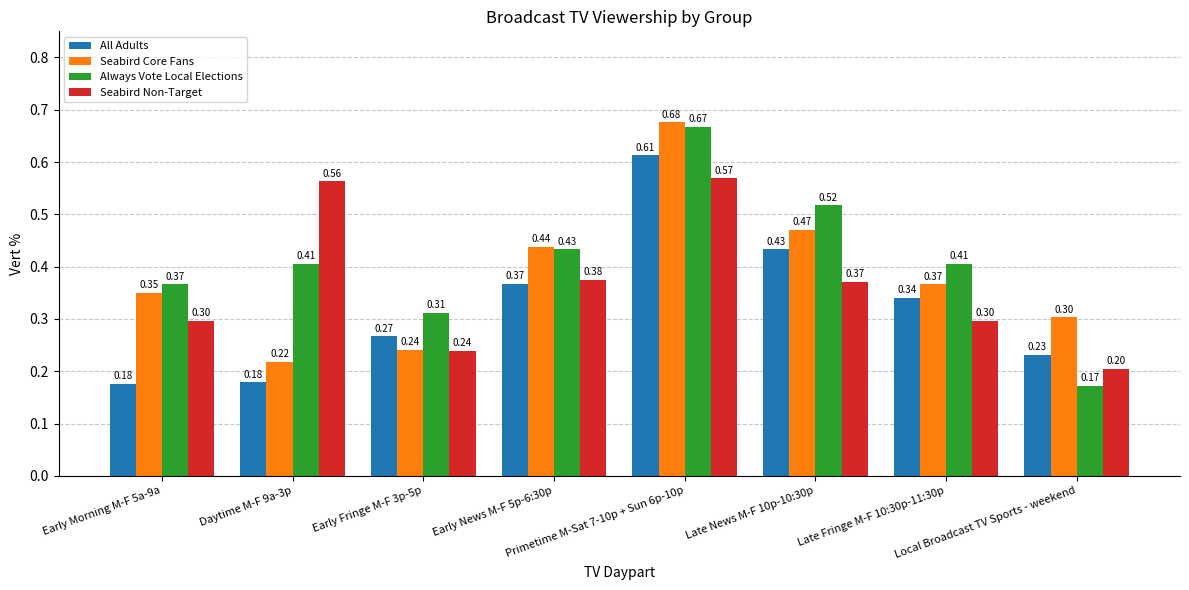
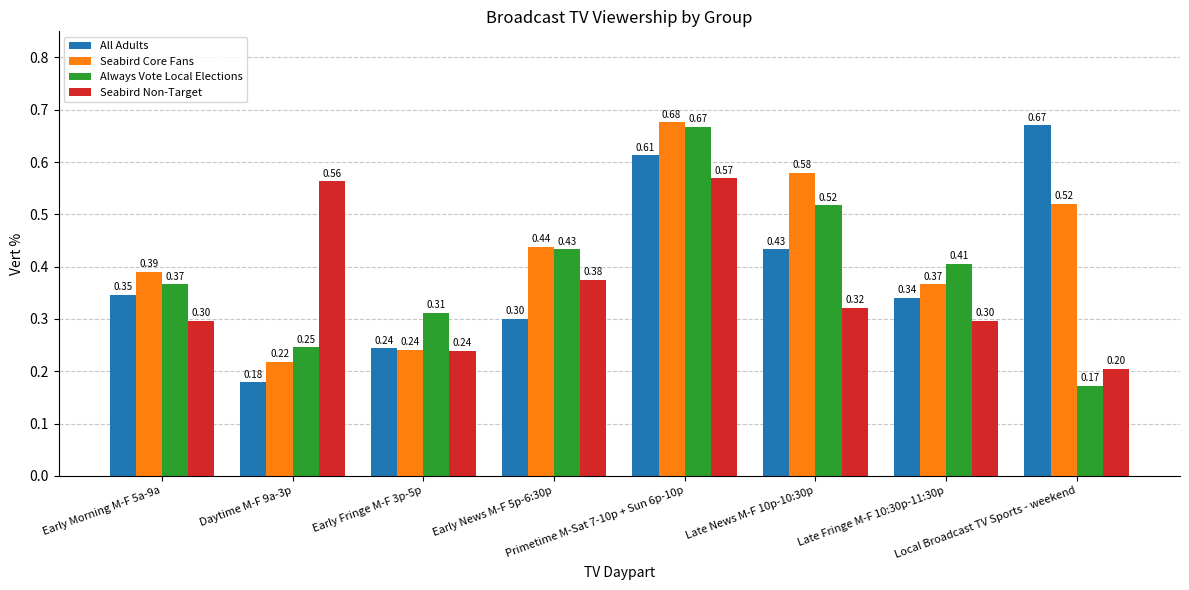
  {
    "All Adults": {
-     "Early Morning M-F 5a-9a": 0.18,
+     "Early Morning M-F 5a-9a": 0.35,
      "Daytime M-F 9a-3p": 0.18,
-     "Early Fringe M-F 3p-5p": 0.27,
-     "Early News M-F 5p-6:30p": 0.37,
+     "Early Fringe M-F 3p-5p": 0.24,
+     "Early News M-F 5p-6:30p": 0.30,
      "Primetime M-Sat 7-10p + Sun 6p-10p": 0.61,
      "Late News M-F 10p-10:30p": 0.43,
      "Late Fringe M-F 10:30p-11:30p": 0.34,
-     "Local Broadcast TV Sports - weekend": 0.23
+     "Local Broadcast TV Sports - weekend": 0.67
    },
    "Seabird Core Fans": {
-     "Early Morning M-F 5a-9a": 0.35,
+     "Early Morning M-F 5a-9a": 0.39,
      "Daytime M-F 9a-3p": 0.22,
      "Early Fringe M-F 3p-5p": 0.24,
      "Early News M-F 5p-6:30p": 0.44,
      "Primetime M-Sat 7-10p + Sun 6p-10p": 0.68,
-     "Late News M-F 10p-10:30p": 0.47,
+     "Late News M-F 10p-10:30p": 0.58,
      "Late Fringe M-F 10:30p-11:30p": 0.37,
-     "Local Broadcast TV Sports - weekend": 0.30
+     "Local Broadcast TV Sports - weekend": 0.52
    },
    "Always Vote Local Elections": {
      "Early Morning M-F 5a-9a": 0.37,
-     "Daytime M-F 9a-3p": 0.41,
+     "Daytime M-F 9a-3p": 0.25,
      "Early Fringe M-F 3p-5p": 0.31,
      "Early News M-F 5p-6:30p": 0.43,
      "Primetime M-Sat 7-10p + Sun 6p-10p": 0.67,
      "Late News M-F 10p-10:30p": 0.52,
      "Late Fringe M-F 10:30p-11:30p": 0.41,
      "Local Broadcast TV Sports - weekend": 0.17
    },
    "Seabird Non-Target": {
      "Early Morning M-F 5a-9a": 0.30,
      "Daytime M-F 9a-3p": 0.56,
      "Early Fringe M-F 3p-5p": 0.24,
      "Early News M-F 5p-6:30p": 0.38,
      "Primetime M-Sat 7-10p + Sun 6p-10p": 0.57,
-     "Late News M-F 10p-10:30p": 0.37,
+     "Late News M-F 10p-10:30p": 0.32,
      "Late Fringe M-F 10:30p-11:30p": 0.30,
      "Local Broadcast TV Sports - weekend": 0.20
    }
  }
